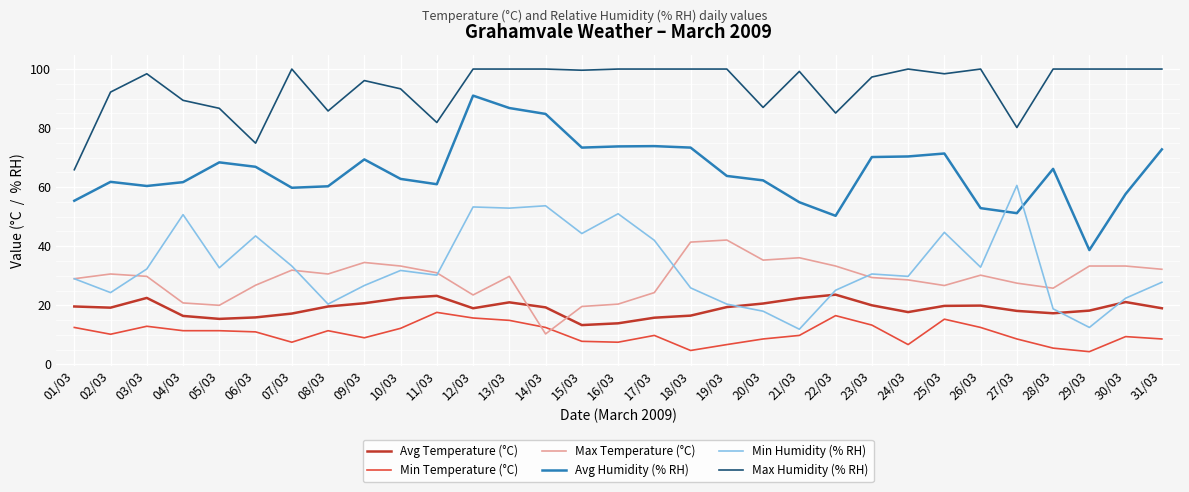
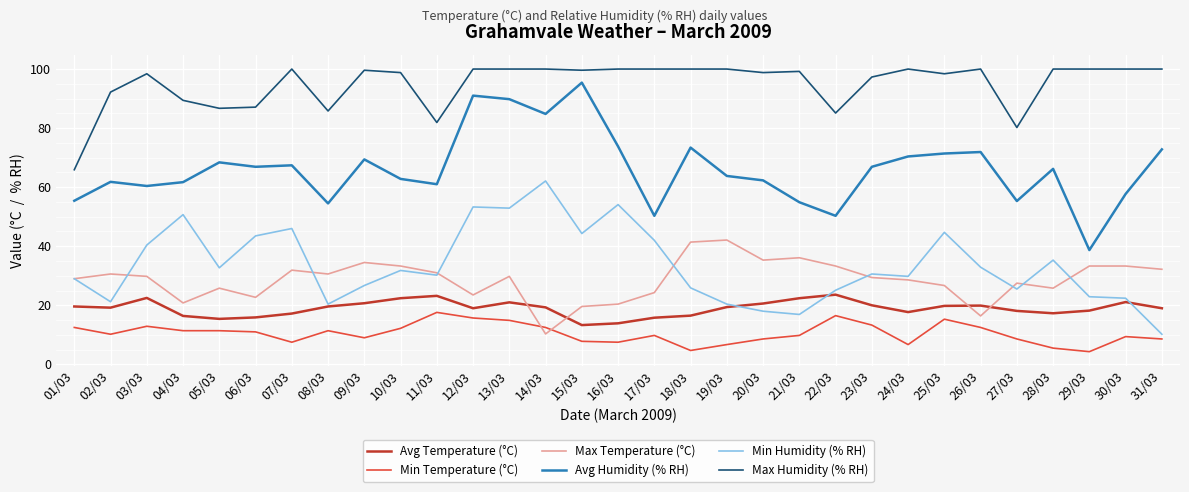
  {
    "Max Temperature (°C)": {
      "02/03": 31,
      "03/03": 30,
      "04/03": 21,
-     "05/03": 20,
-     "06/03": 27,
+     "05/03": 26,
+     "06/03": 23,
      "07/03": 32,
      "08/03": 31,
      "09/03": 35,
      "10/03": 33,
      "12/03": 24,
      "13/03": 30,
      "14/03": 10,
      "15/03": 20,
      "16/03": 20,
      "17/03": 24,
      "18/03": 41,
      "19/03": 42,
      "20/03": 35,
      "21/03": 36,
      "22/03": 33,
      "23/03": 29,
      "24/03": 29,
      "25/03": 27,
-     "26/03": 30,
+     "26/03": 16,
      "27/03": 28,
      "28/03": 26,
      "29/03": 33,
      "30/03": 33,
      "31/03": 32
    },
    "Avg Humidity (% RH)": {
      "01/03": 55,
      "02/03": 62,
      "03/03": 60,
      "04/03": 62,
      "05/03": 68,
      "06/03": 67,
-     "07/03": 60,
-     "08/03": 60,
+     "07/03": 67,
+     "08/03": 55,
      "09/03": 69,
      "10/03": 63,
      "11/03": 61,
      "12/03": 91,
-     "13/03": 87,
+     "13/03": 90,
      "14/03": 85,
-     "15/03": 73,
+     "15/03": 95,
      "16/03": 74,
-     "17/03": 74,
+     "17/03": 50,
      "18/03": 73,
      "19/03": 64,
      "20/03": 62,
      "21/03": 55,
      "22/03": 50,
-     "23/03": 70,
+     "23/03": 67,
      "24/03": 70,
      "25/03": 71,
-     "26/03": 53,
-     "27/03": 51,
+     "26/03": 72,
+     "27/03": 55,
      "28/03": 66,
      "29/03": 39,
      "30/03": 58,
      "31/03": 73
    },
    "Min Humidity (% RH)": {
-     "02/03": 24,
-     "03/03": 32,
+     "02/03": 21,
+     "03/03": 40,
      "04/03": 51,
      "05/03": 33,
      "06/03": 44,
-     "07/03": 33,
+     "07/03": 46,
      "09/03": 27,
      "10/03": 32,
      "12/03": 53,
      "13/03": 53,
-     "14/03": 54,
+     "14/03": 62,
      "15/03": 44,
-     "16/03": 51,
+     "16/03": 54,
      "17/03": 42,
      "18/03": 26,
      "19/03": 20,
      "20/03": 18,
-     "21/03": 12,
+     "21/03": 17,
      "22/03": 25,
      "23/03": 31,
      "24/03": 30,
      "25/03": 45,
      "26/03": 33,
-     "27/03": 61,
-     "28/03": 19,
-     "29/03": 13,
+     "27/03": 26,
+     "28/03": 35,
+     "29/03": 23,
      "30/03": 22,
-     "31/03": 28
+     "31/03": 10
    },
    "Max Humidity (% RH)": {
      "01/03": 66,
      "02/03": 92,
      "03/03": 98,
      "04/03": 89,
      "05/03": 87,
-     "06/03": 75,
+     "06/03": 87,
      "07/03": 100,
      "08/03": 86,
-     "09/03": 96,
-     "10/03": 93,
+     "09/03": 100,
+     "10/03": 99,
      "11/03": 82,
      "12/03": 100,
      "13/03": 100,
      "14/03": 100,
      "15/03": 100,
      "16/03": 100,
      "17/03": 100,
      "18/03": 100,
      "19/03": 100,
-     "20/03": 87,
+     "20/03": 99,
      "21/03": 99,
      "22/03": 85,
      "23/03": 97,
      "24/03": 100,
      "25/03": 98,
      "26/03": 100,
      "27/03": 80,
      "28/03": 100,
      "29/03": 100,
      "30/03": 100,
      "31/03": 100
    }
  }
